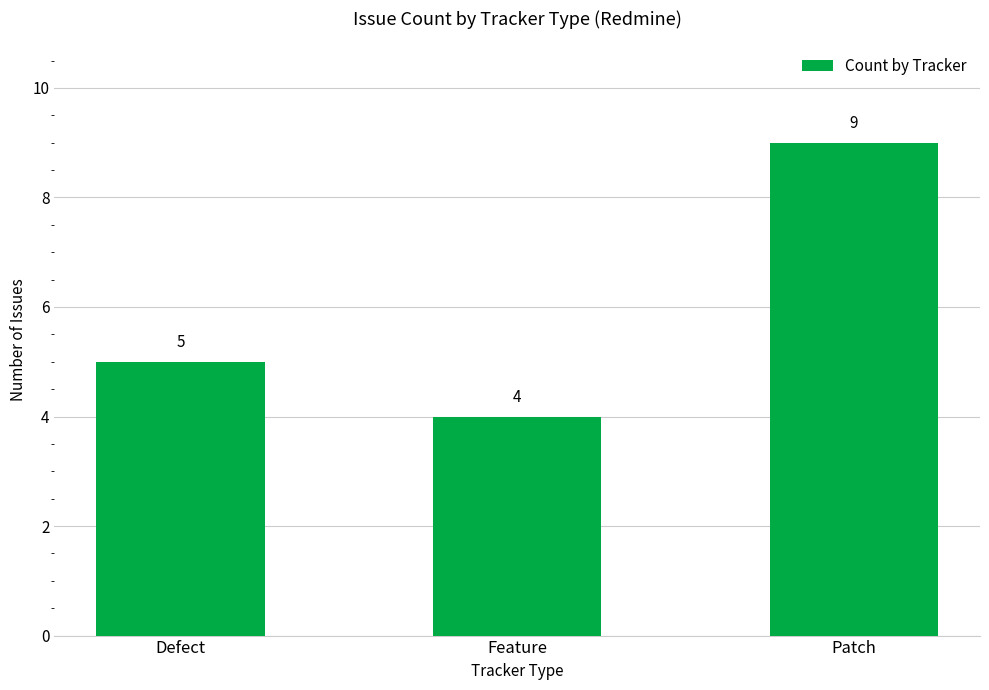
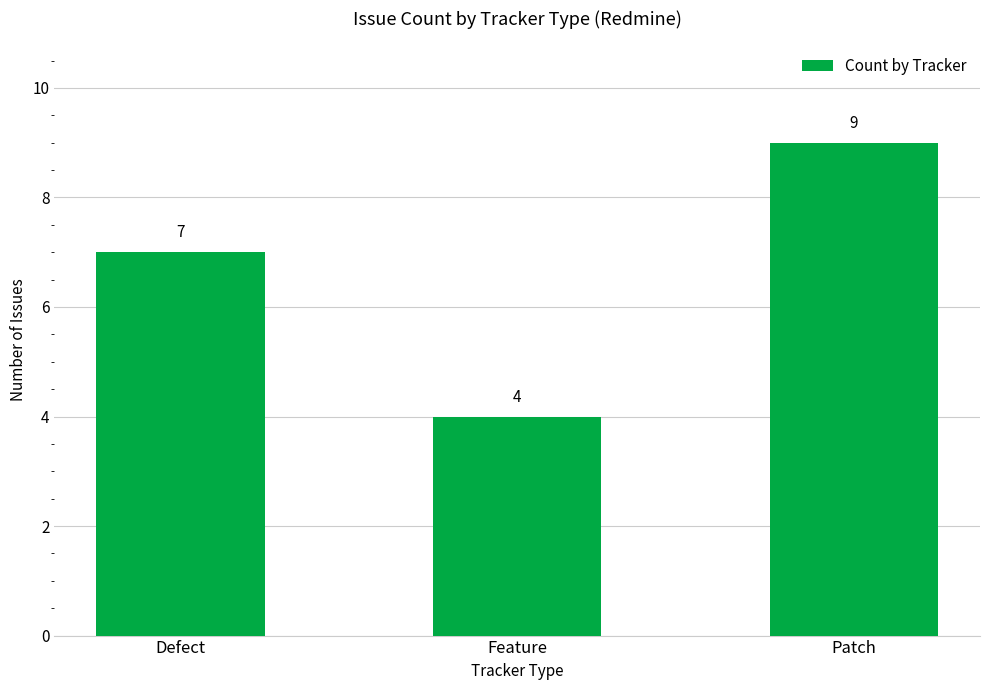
  {
-   "Defect": 5,
+   "Defect": 7,
    "Feature": 4,
    "Patch": 9
  }
